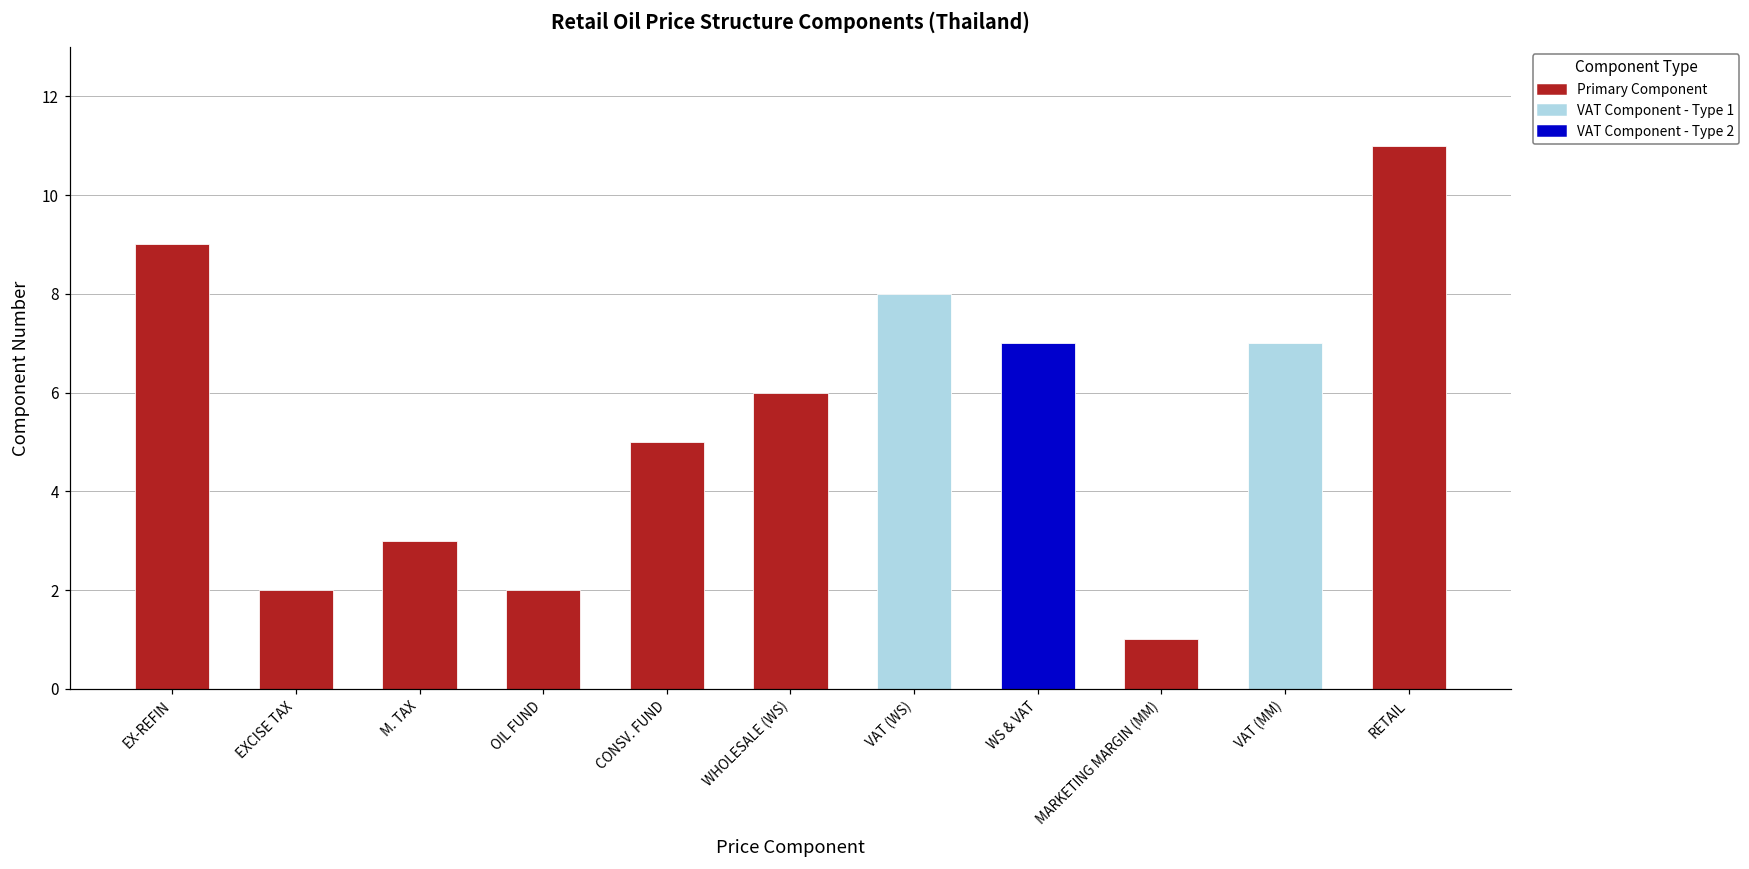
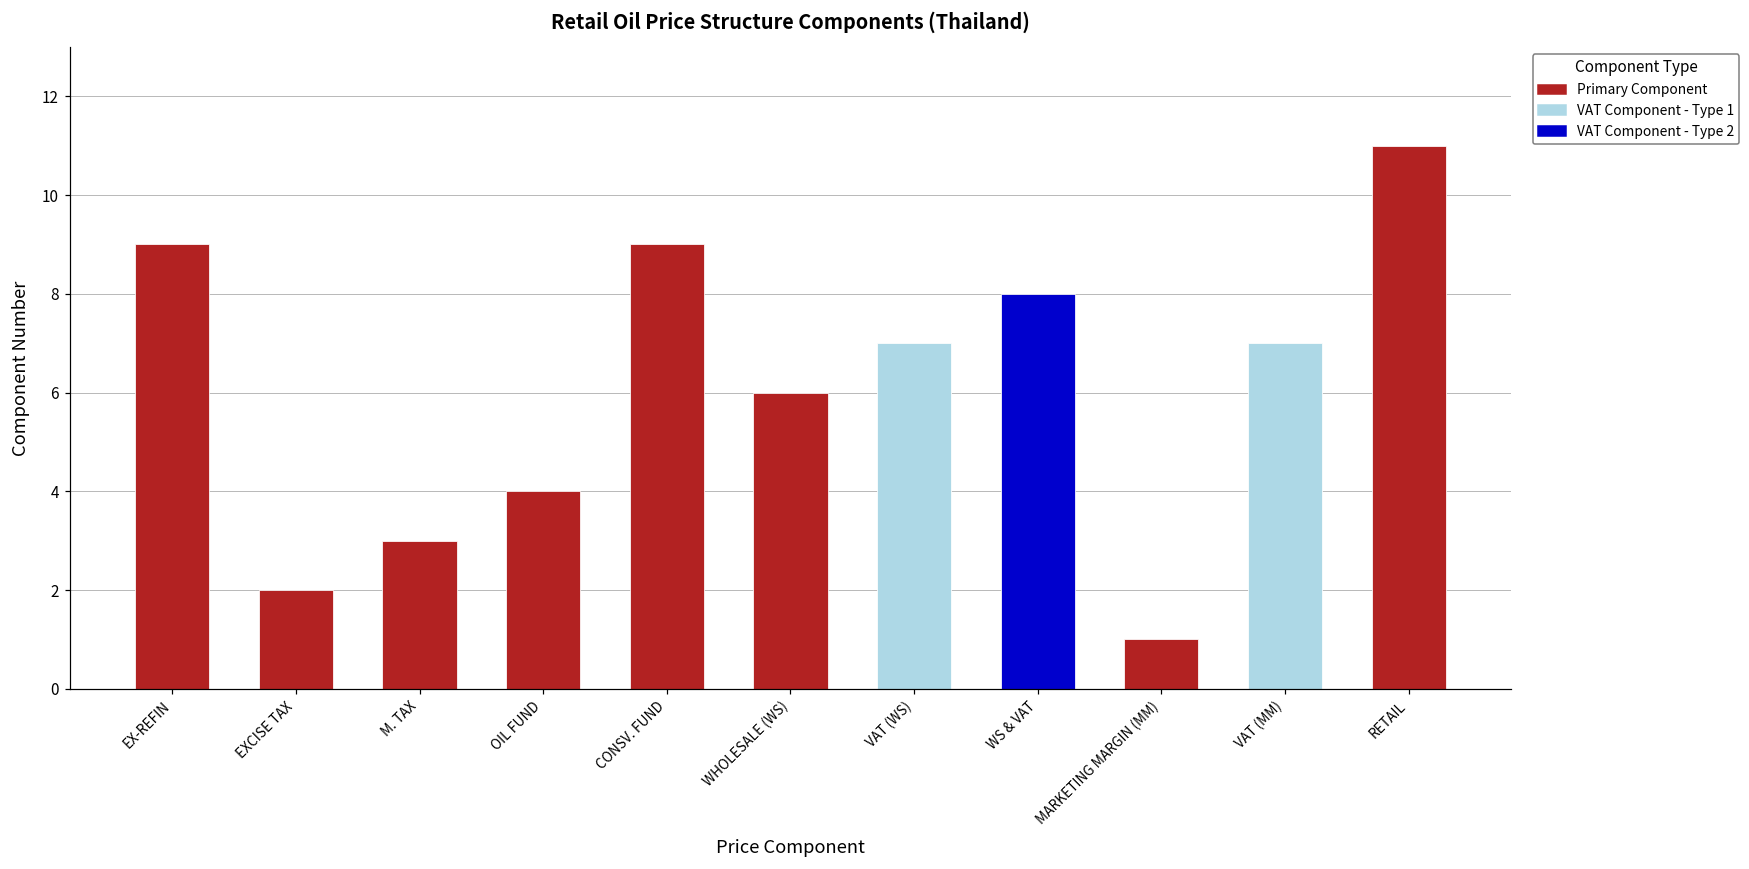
  {
    "EX-REFIN": 9,
    "EXCISE TAX": 2,
    "M. TAX": 3,
-   "OIL FUND": 2,
-   "CONSV. FUND": 5,
+   "OIL FUND": 4,
+   "CONSV. FUND": 9,
    "WHOLESALE (WS)": 6,
-   "VAT (WS)": 8,
-   "WS & VAT": 7,
+   "VAT (WS)": 7,
+   "WS & VAT": 8,
    "MARKETING MARGIN (MM)": 1,
    "VAT (MM)": 7,
    "RETAIL": 11
  }
